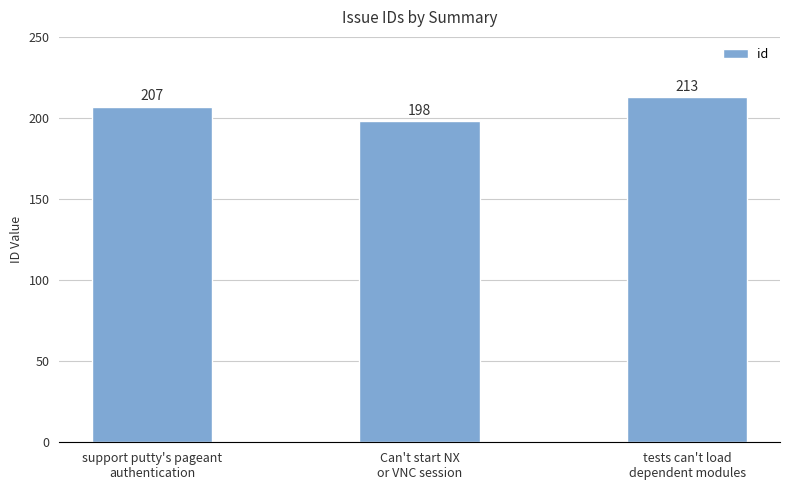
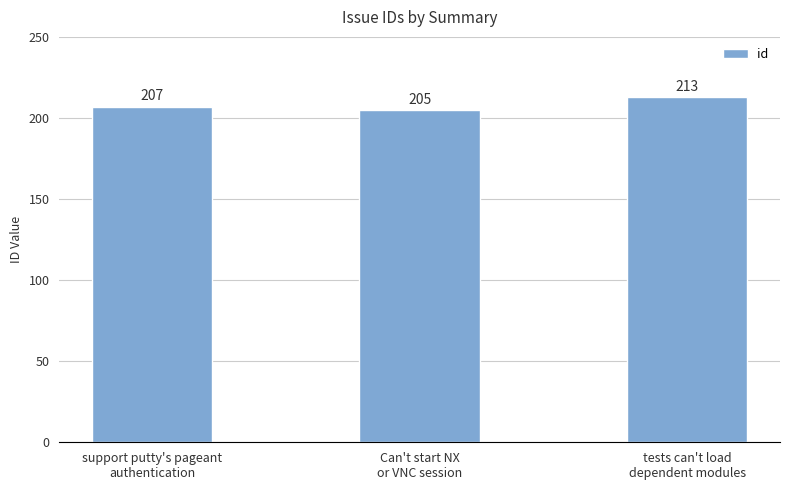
  {
    "support putty's pageant authentication": 207,
-   "Can't start NX or VNC session": 198,
+   "Can't start NX or VNC session": 205,
    "tests can't load dependent modules": 213
  }
